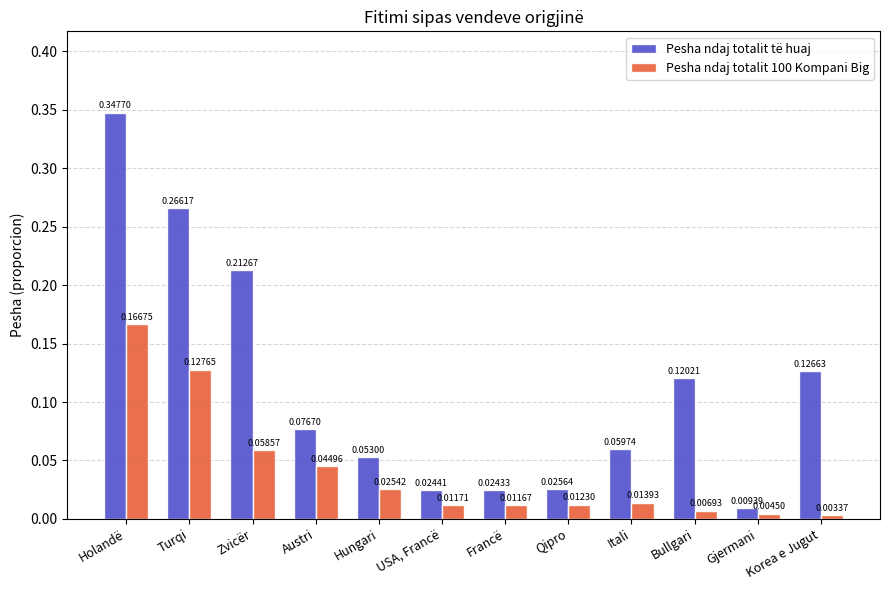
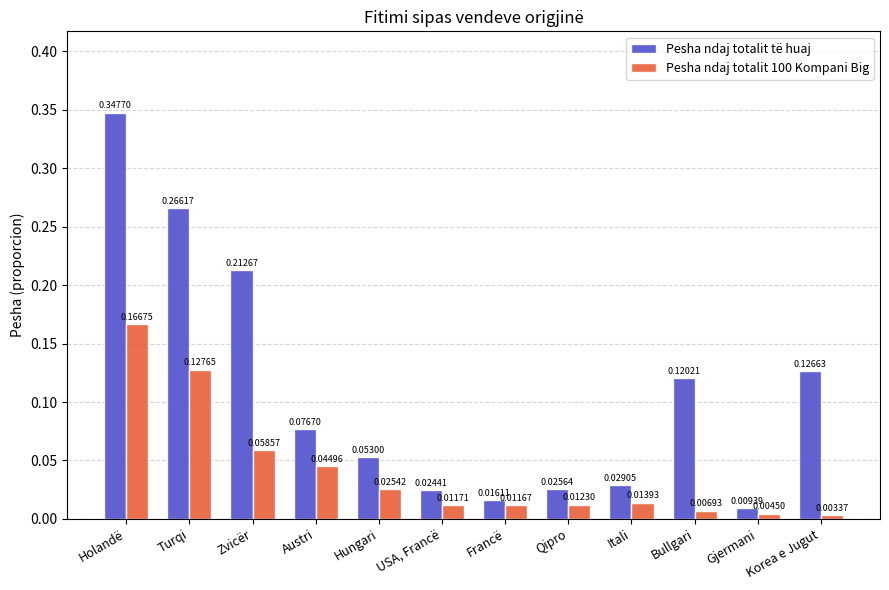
  {
    "Pesha ndaj totalit të huaj": {
      "Holandë": 0.34770,
      "Turqi": 0.26617,
      "Zvicër": 0.21267,
      "Austri": 0.07670,
      "Hungari": 0.05300,
      "USA, Francë": 0.02441,
-     "Francë": 0.02433,
+     "Francë": 0.01611,
      "Qipro": 0.02564,
-     "Itali": 0.05974,
+     "Itali": 0.02905,
      "Bullgari": 0.12021,
      "Gjermani": 0.00939,
      "Korea e Jugut": 0.12663
    },
    "Pesha ndaj totalit 100 Kompani Big": {
      "Holandë": 0.16675,
      "Turqi": 0.12765,
      "Zvicër": 0.05857,
      "Austri": 0.04496,
      "Hungari": 0.02542,
      "USA, Francë": 0.01171,
      "Francë": 0.01167,
      "Qipro": 0.01230,
      "Itali": 0.01393,
      "Bullgari": 0.00693,
      "Gjermani": 0.00450,
      "Korea e Jugut": 0.00337
    }
  }
